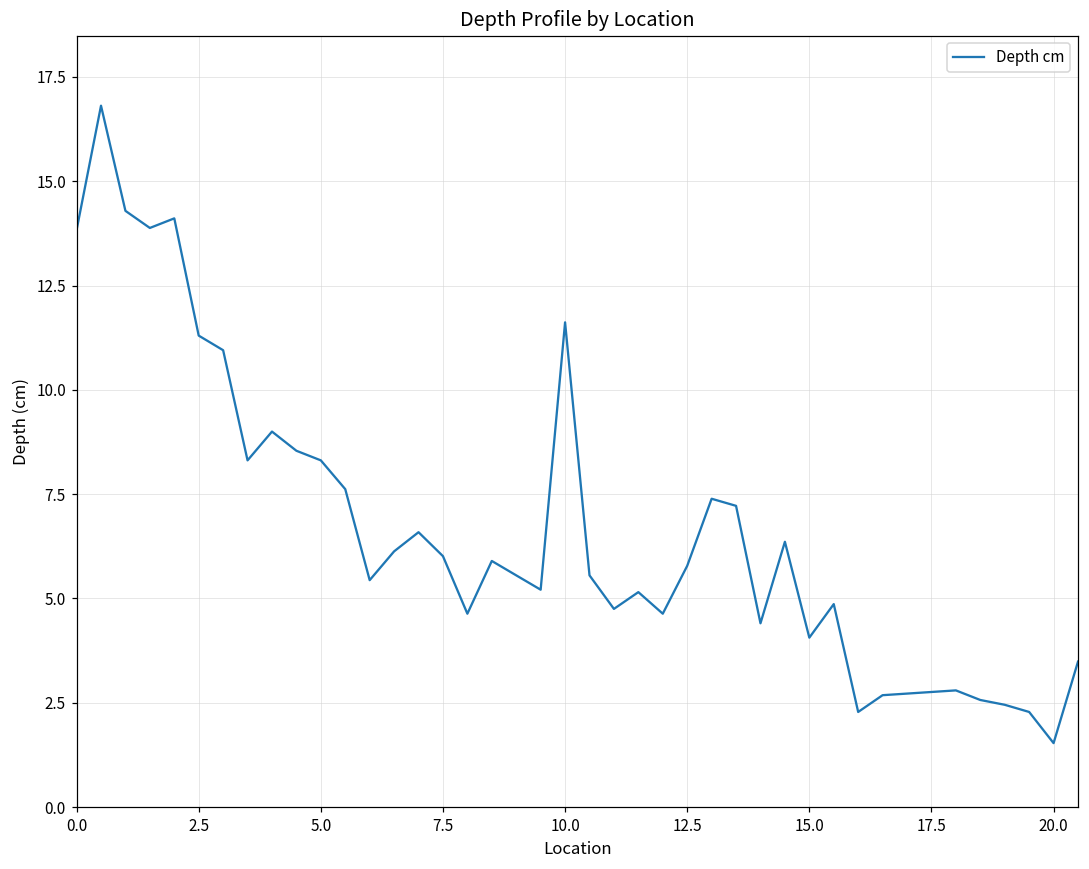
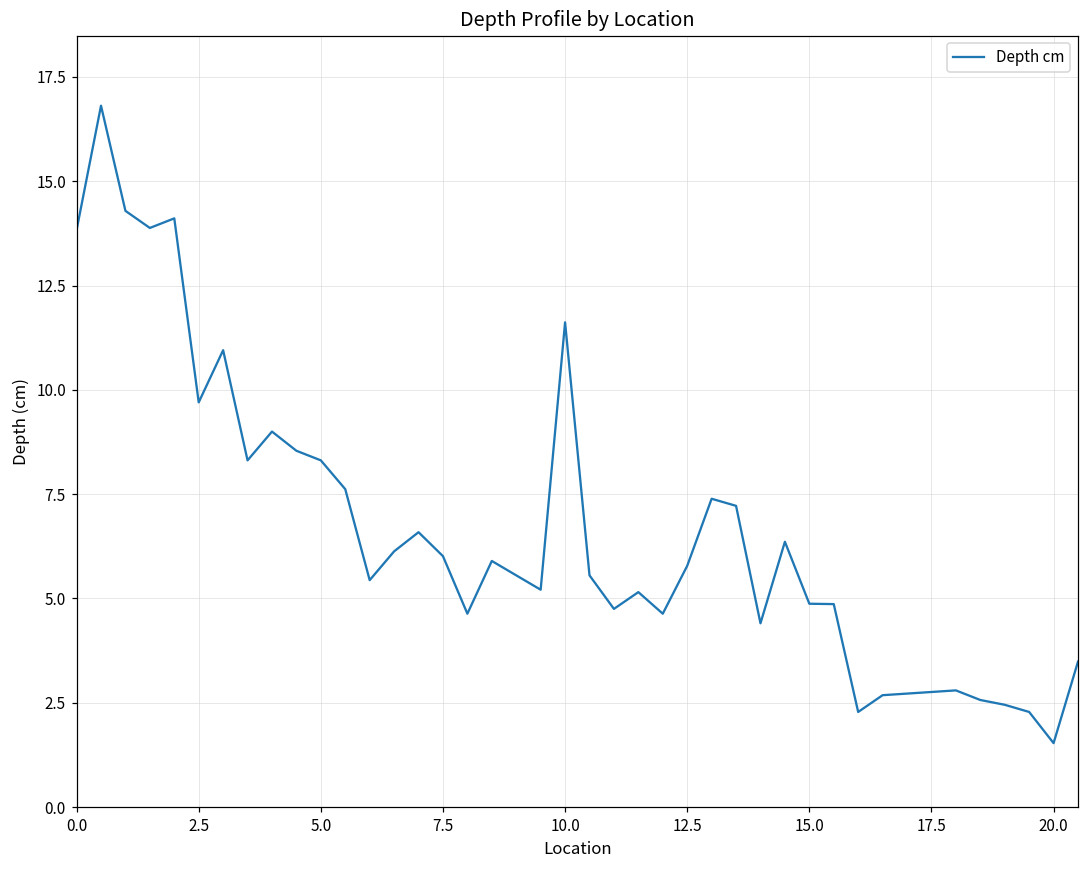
  {
    "0.0": 13.8,
-   "2.5": 11.3,
+   "2.5": 9.7,
    "5.0": 8.3,
    "7.5": 6.0,
    "10.0": 11.6,
    "12.5": 5.8,
-   "15.0": 4.1,
+   "15.0": 4.9,
    "20.0": 1.5
  }
